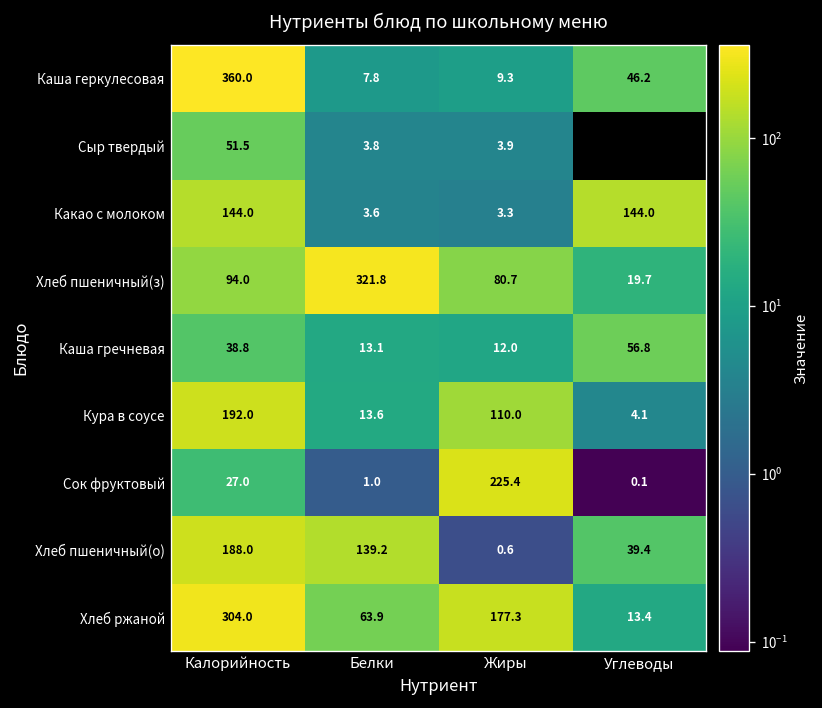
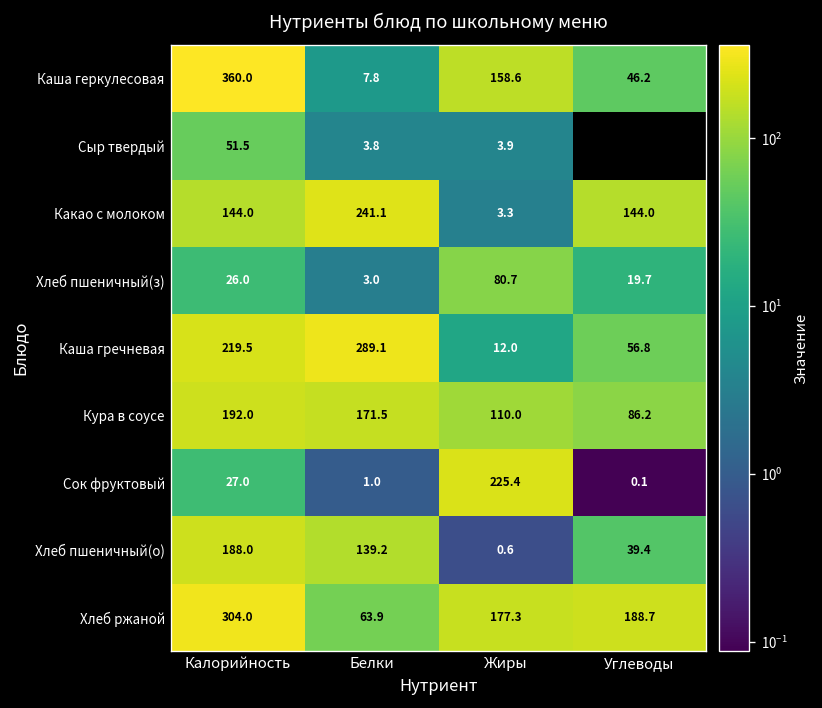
  {
    "Каша геркулесовая": {
      "Калорийность": 360.0,
      "Белки": 7.8,
-     "Жиры": 9.3,
+     "Жиры": 158.6,
      "Углеводы": 46.2
    },
    "Сыр твердый": {
      "Калорийность": 51.5,
      "Белки": 3.8,
      "Жиры": 3.9
    },
    "Какао с молоком": {
      "Калорийность": 144.0,
-     "Белки": 3.6,
+     "Белки": 241.1,
      "Жиры": 3.3,
      "Углеводы": 144.0
    },
    "Хлеб пшеничный(з)": {
-     "Калорийность": 94.0,
-     "Белки": 321.8,
+     "Калорийность": 26.0,
+     "Белки": 3.0,
      "Жиры": 80.7,
      "Углеводы": 19.7
    },
    "Каша гречневая": {
-     "Калорийность": 38.8,
-     "Белки": 13.1,
+     "Калорийность": 219.5,
+     "Белки": 289.1,
      "Жиры": 12.0,
      "Углеводы": 56.8
    },
    "Кура в соусе": {
      "Калорийность": 192.0,
-     "Белки": 13.6,
+     "Белки": 171.5,
      "Жиры": 110.0,
-     "Углеводы": 4.1
+     "Углеводы": 86.2
    },
    "Сок фруктовый": {
      "Калорийность": 27.0,
      "Белки": 1.0,
      "Жиры": 225.4,
      "Углеводы": 0.1
    },
    "Хлеб пшеничный(о)": {
      "Калорийность": 188.0,
      "Белки": 139.2,
      "Жиры": 0.6,
      "Углеводы": 39.4
    },
    "Хлеб ржаной": {
      "Калорийность": 304.0,
      "Белки": 63.9,
      "Жиры": 177.3,
-     "Углеводы": 13.4
+     "Углеводы": 188.7
    }
  }
